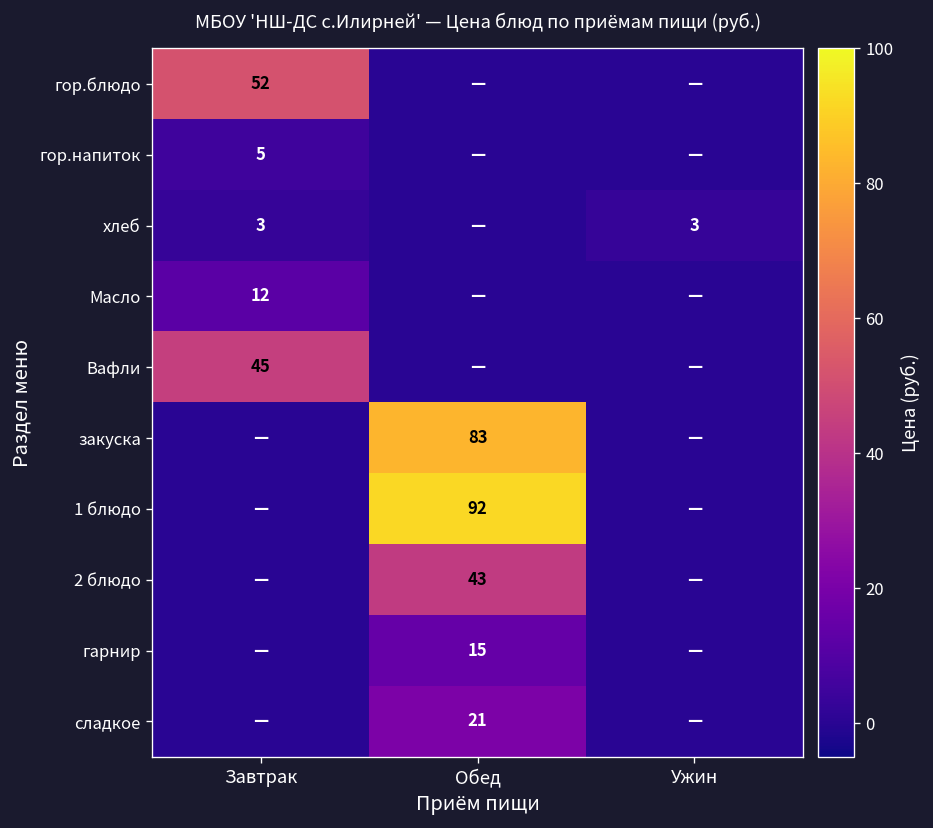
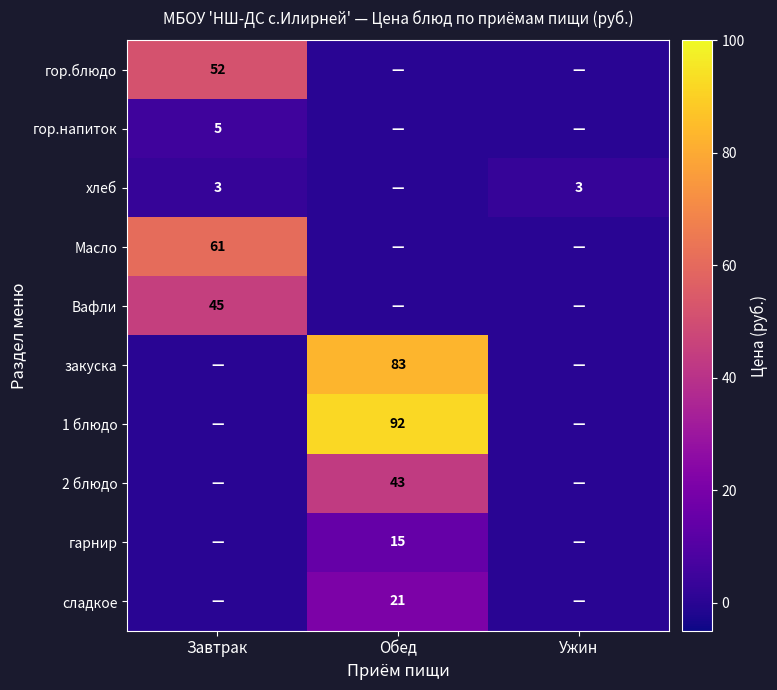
  {
    "гор.блюдо": {
      "Завтрак": 52
    },
    "гор.напиток": {
      "Завтрак": 5
    },
    "хлеб": {
      "Завтрак": 3,
      "Ужин": 3
    },
    "Масло": {
-     "Завтрак": 12
+     "Завтрак": 61
    },
    "Вафли": {
      "Завтрак": 45
    },
    "закуска": {
      "Обед": 83
    },
    "1 блюдо": {
      "Обед": 92
    },
    "2 блюдо": {
      "Обед": 43
    },
    "гарнир": {
      "Обед": 15
    },
    "сладкое": {
      "Обед": 21
    }
  }
